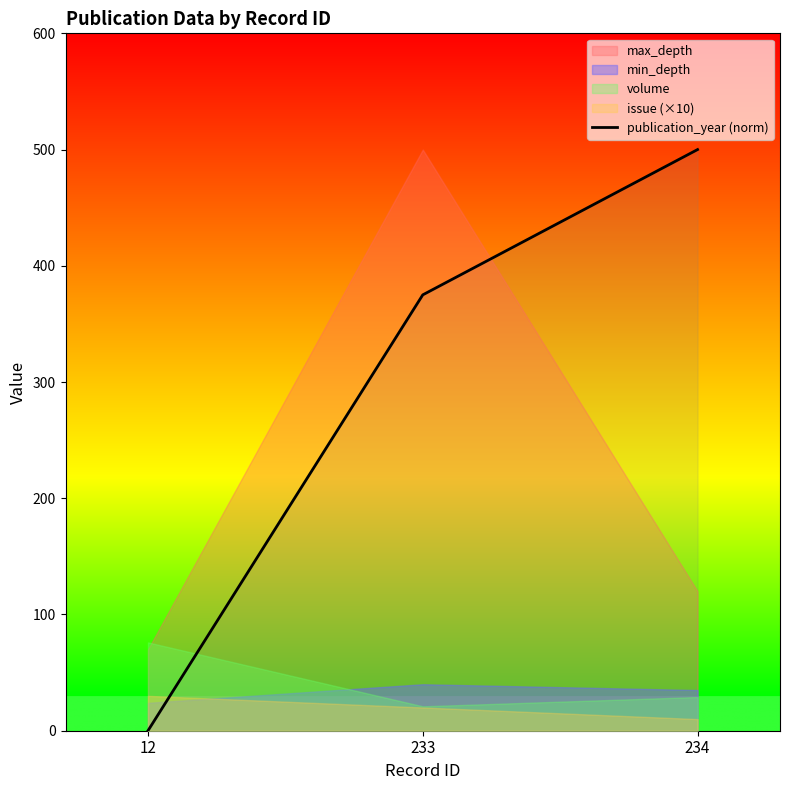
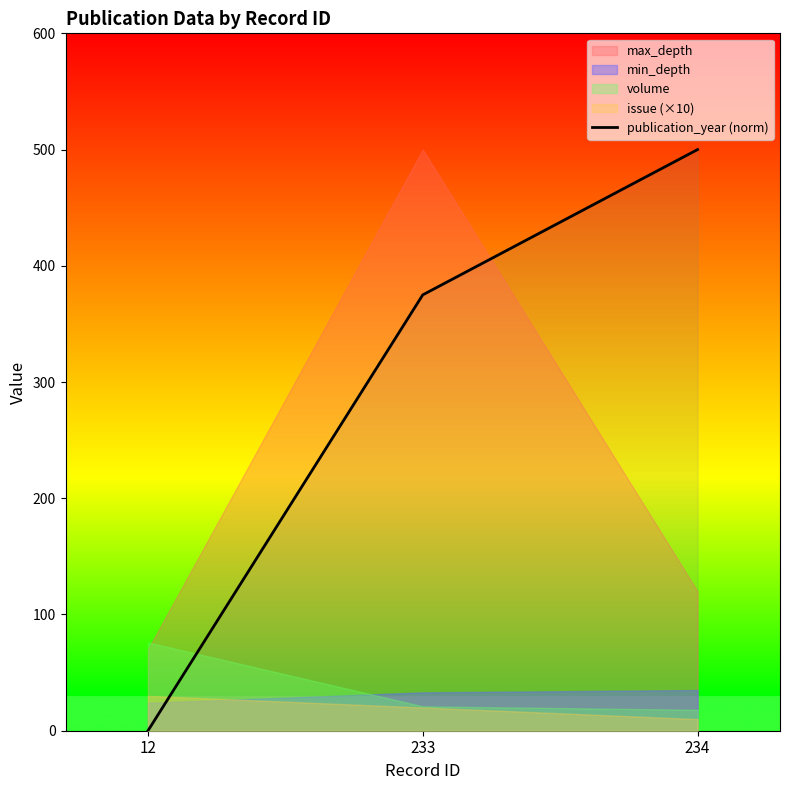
  {
    "min_depth": {
      "12": 24,
-     "233": 40,
+     "233": 33,
      "234": 35
    },
    "volume": {
      "12": 76,
-     "234": 29
+     "234": 18
    },
    "publication_year (norm)": {
      "12": 0,
      "233": 375,
      "234": 500
    }
  }
